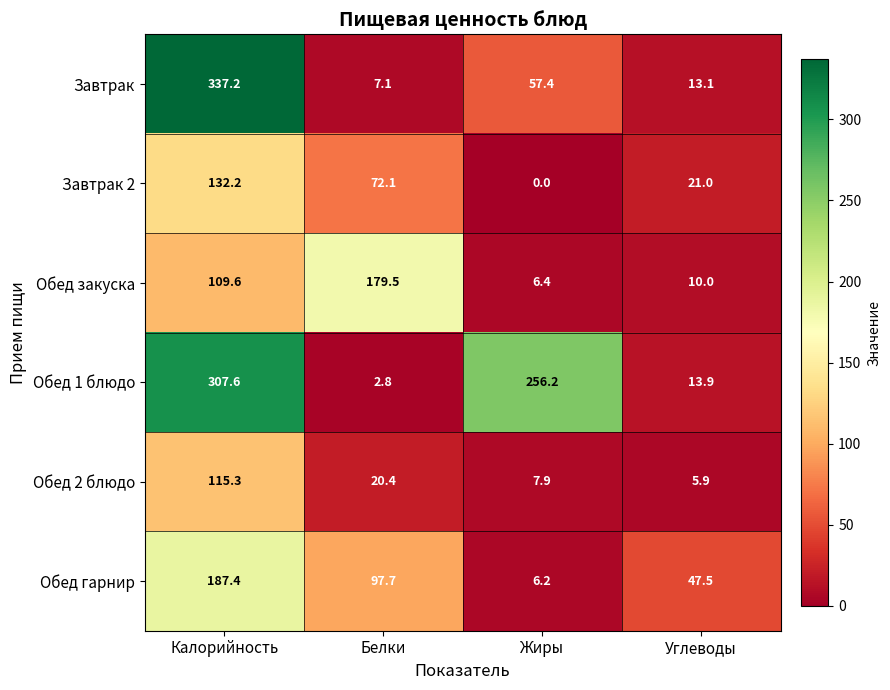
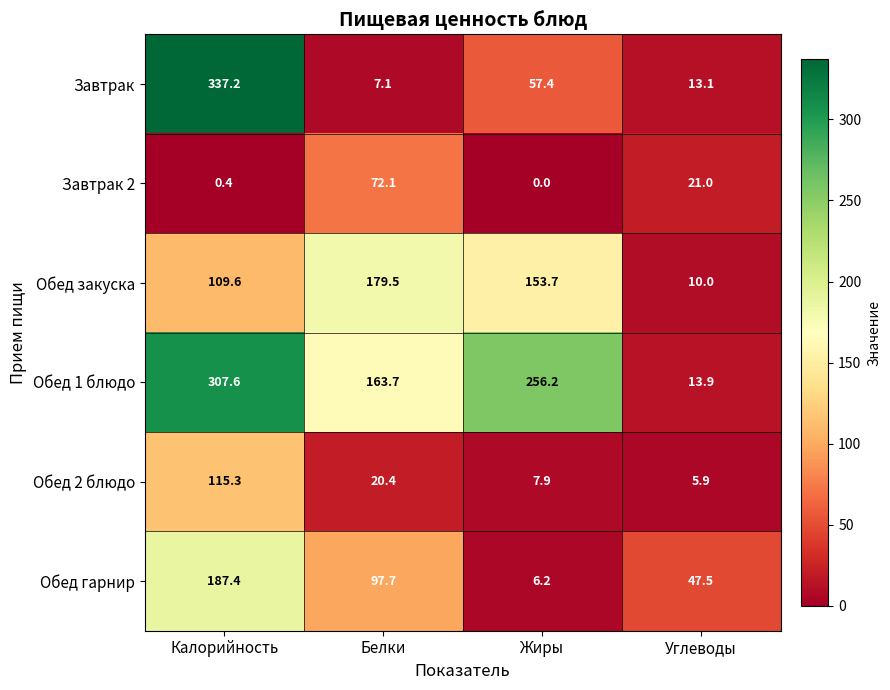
  {
    "Завтрак": {
      "Калорийность": 337.2,
      "Белки": 7.1,
      "Жиры": 57.4,
      "Углеводы": 13.1
    },
    "Завтрак 2": {
-     "Калорийность": 132.2,
+     "Калорийность": 0.4,
      "Белки": 72.1,
      "Жиры": 0.0,
      "Углеводы": 21.0
    },
    "Обед закуска": {
      "Калорийность": 109.6,
      "Белки": 179.5,
-     "Жиры": 6.4,
+     "Жиры": 153.7,
      "Углеводы": 10.0
    },
    "Обед 1 блюдо": {
      "Калорийность": 307.6,
-     "Белки": 2.8,
+     "Белки": 163.7,
      "Жиры": 256.2,
      "Углеводы": 13.9
    },
    "Обед 2 блюдо": {
      "Калорийность": 115.3,
      "Белки": 20.4,
      "Жиры": 7.9,
      "Углеводы": 5.9
    },
    "Обед гарнир": {
      "Калорийность": 187.4,
      "Белки": 97.7,
      "Жиры": 6.2,
      "Углеводы": 47.5
    }
  }
